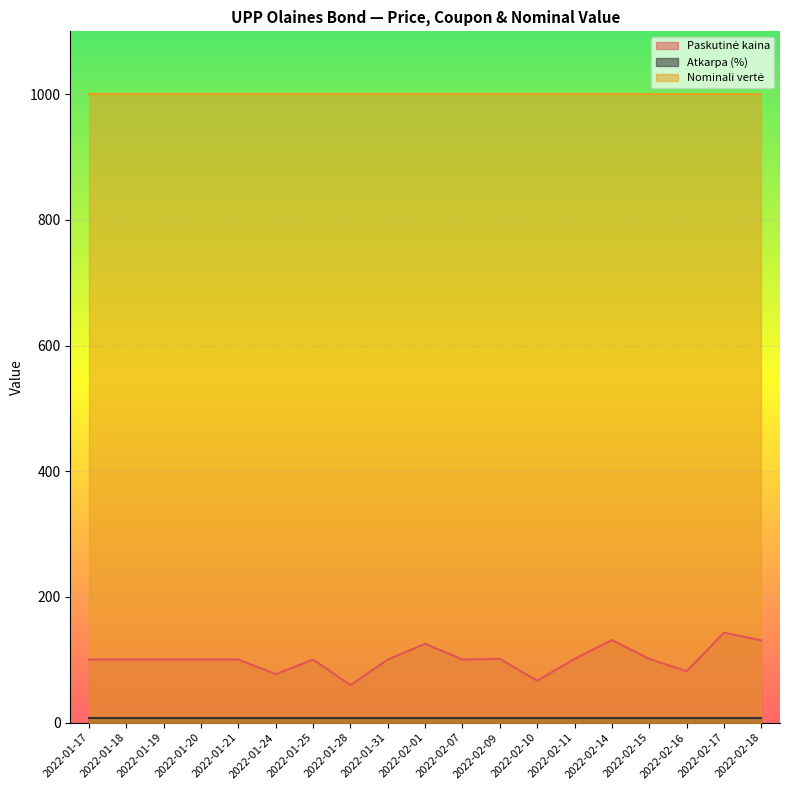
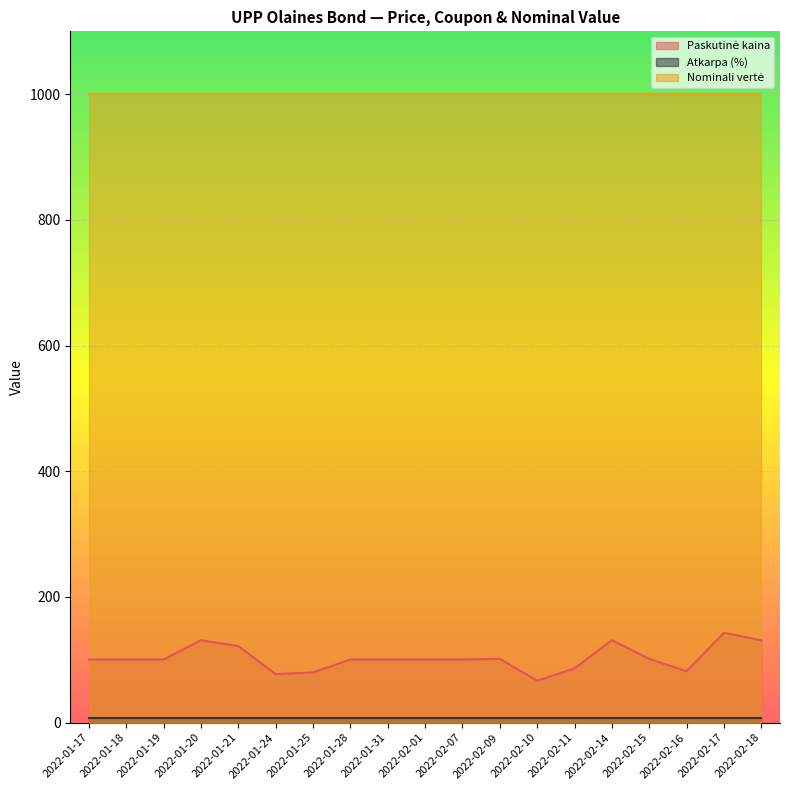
  {
    "Paskutinė kaina": {
      "2022-01-17": 100,
      "2022-01-18": 100,
      "2022-01-19": 100,
-     "2022-01-20": 100,
-     "2022-01-21": 100,
+     "2022-01-20": 130,
+     "2022-01-21": 120,
      "2022-01-24": 80,
-     "2022-01-25": 100,
-     "2022-01-28": 60,
+     "2022-01-25": 80,
+     "2022-01-28": 100,
      "2022-01-31": 100,
-     "2022-02-01": 130,
+     "2022-02-01": 100,
      "2022-02-07": 100,
      "2022-02-09": 100,
      "2022-02-10": 70,
-     "2022-02-11": 100,
+     "2022-02-11": 90,
      "2022-02-14": 130,
      "2022-02-15": 100,
      "2022-02-16": 80,
      "2022-02-17": 140,
      "2022-02-18": 130
    },
    "Atkarpa (%)": {
      "2022-01-17": 10,
      "2022-01-18": 10,
      "2022-01-19": 10,
      "2022-01-20": 10,
      "2022-01-21": 10,
      "2022-01-24": 10,
      "2022-01-25": 10,
      "2022-01-28": 10,
      "2022-01-31": 10,
      "2022-02-01": 10,
      "2022-02-07": 10,
      "2022-02-09": 10,
      "2022-02-10": 10,
      "2022-02-11": 10,
      "2022-02-14": 10,
      "2022-02-15": 10,
      "2022-02-16": 10,
      "2022-02-17": 10,
      "2022-02-18": 10
    },
    "Nominali vertė": {
      "2022-01-17": 1000,
      "2022-01-18": 1000,
      "2022-01-19": 1000,
      "2022-01-20": 1000,
      "2022-01-21": 1000,
      "2022-01-24": 1000,
      "2022-01-25": 1000,
      "2022-01-28": 1000,
      "2022-01-31": 1000,
      "2022-02-01": 1000,
      "2022-02-07": 1000,
      "2022-02-09": 1000,
      "2022-02-10": 1000,
      "2022-02-11": 1000,
      "2022-02-14": 1000,
      "2022-02-15": 1000,
      "2022-02-16": 1000,
      "2022-02-17": 1000,
      "2022-02-18": 1000
    }
  }
